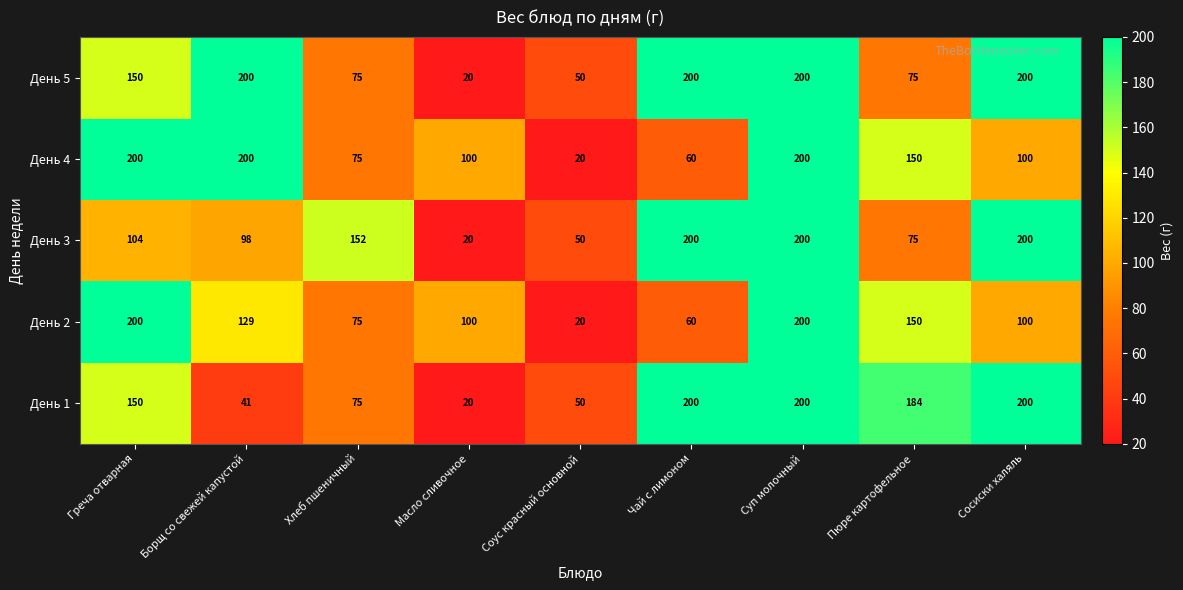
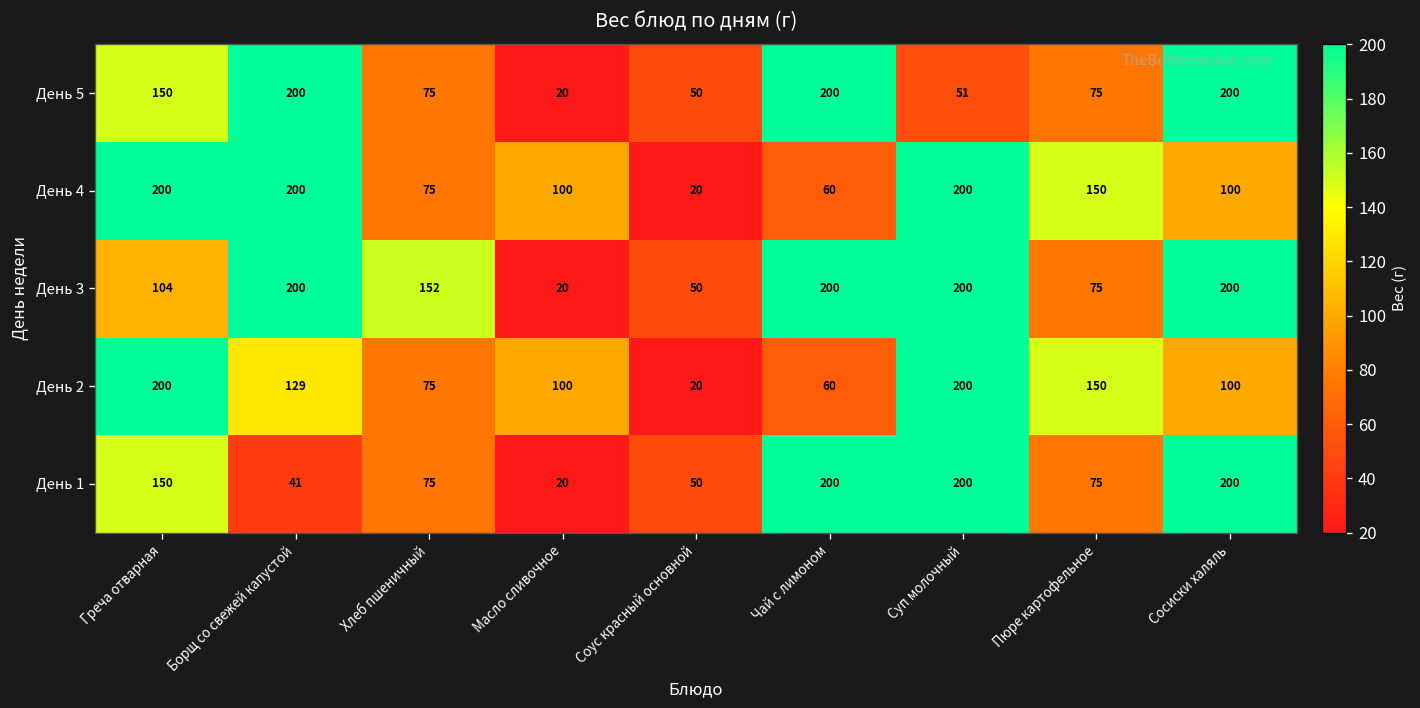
  {
    "День 5": {
      "Греча отварная": 150,
      "Борщ со свежей капустой": 200,
      "Хлеб пшеничный": 75,
      "Масло сливочное": 20,
      "Соус красный основной": 50,
      "Чай с лимоном": 200,
-     "Суп молочный": 200,
+     "Суп молочный": 51,
      "Пюре картофельное": 75
    },
    "День 4": {
      "Греча отварная": 200,
      "Борщ со свежей капустой": 200,
      "Хлеб пшеничный": 75,
      "Масло сливочное": 100,
      "Соус красный основной": 20,
      "Чай с лимоном": 60,
      "Суп молочный": 200,
      "Пюре картофельное": 150,
      "Сосиски халяль": 100
    },
    "День 3": {
      "Греча отварная": 104,
-     "Борщ со свежей капустой": 98,
+     "Борщ со свежей капустой": 200,
      "Хлеб пшеничный": 152,
      "Масло сливочное": 20,
      "Соус красный основной": 50,
      "Чай с лимоном": 200,
      "Суп молочный": 200,
      "Пюре картофельное": 75,
      "Сосиски халяль": 200
    },
    "День 2": {
      "Греча отварная": 200,
      "Борщ со свежей капустой": 129,
      "Хлеб пшеничный": 75,
      "Масло сливочное": 100,
      "Соус красный основной": 20,
      "Чай с лимоном": 60,
      "Суп молочный": 200,
      "Пюре картофельное": 150,
      "Сосиски халяль": 100
    },
    "День 1": {
      "Греча отварная": 150,
      "Борщ со свежей капустой": 41,
      "Хлеб пшеничный": 75,
      "Масло сливочное": 20,
      "Соус красный основной": 50,
      "Чай с лимоном": 200,
      "Суп молочный": 200,
-     "Пюре картофельное": 184,
+     "Пюре картофельное": 75,
      "Сосиски халяль": 200
    }
  }
